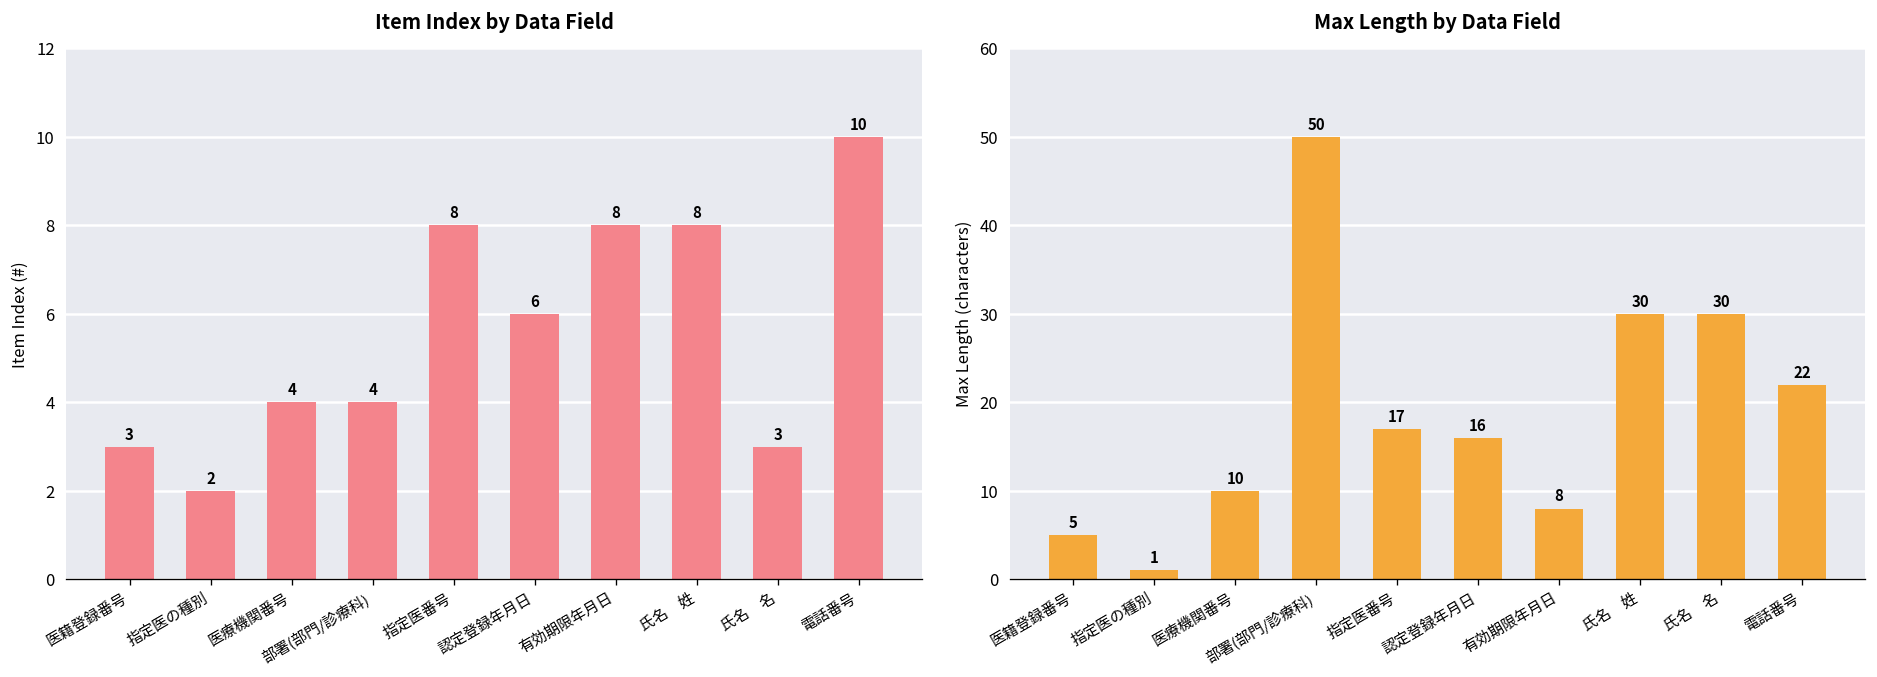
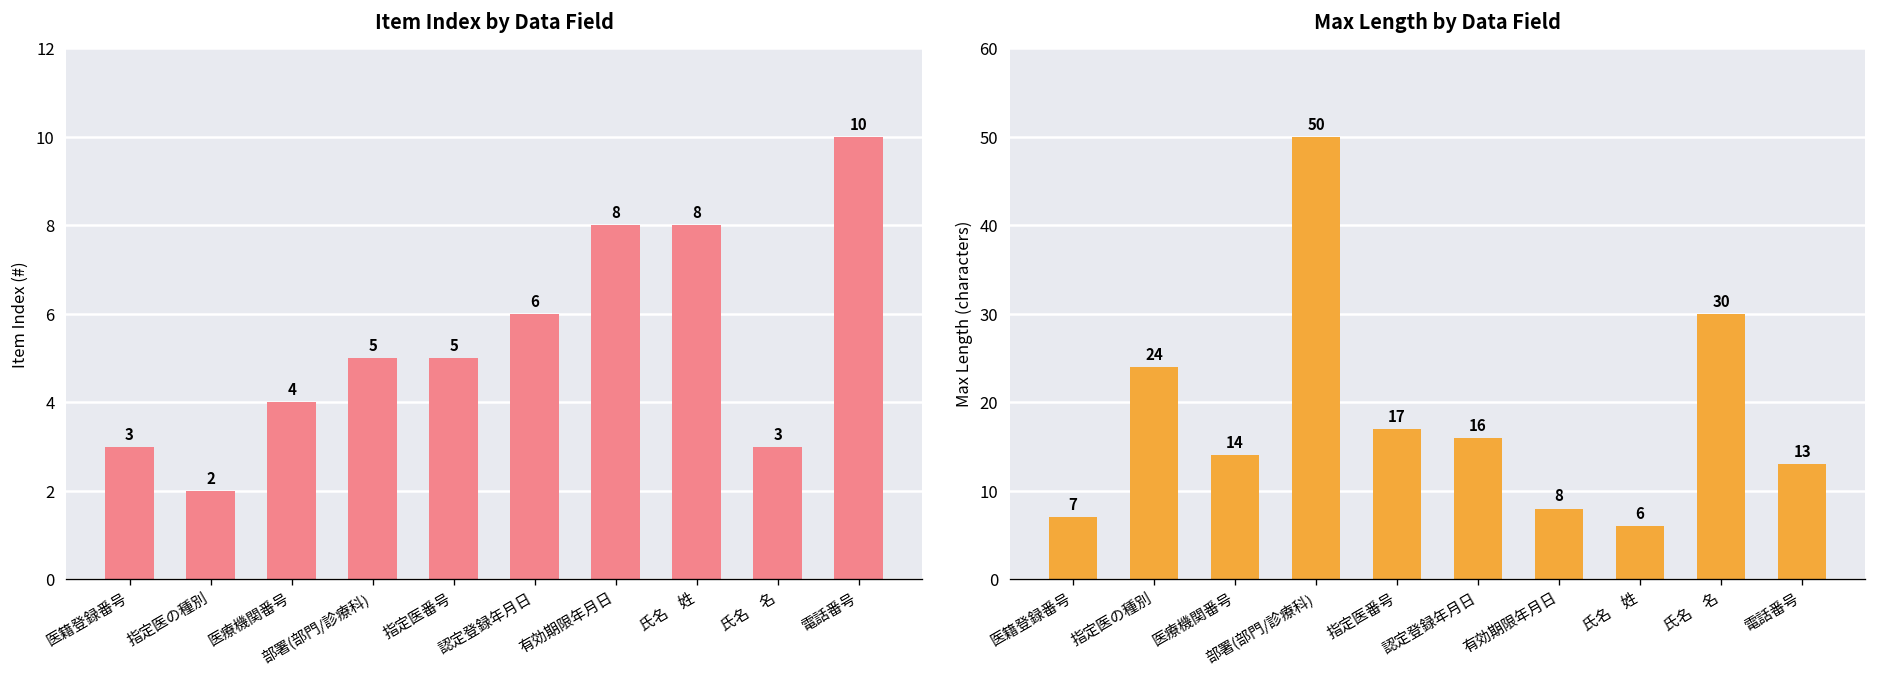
  {
    "Item Index by Data Field": {
      "医籍登録番号": 3,
      "指定医の種別": 2,
      "医療機関番号": 4,
-     "部署(部門/診療科)": 4,
-     "指定医番号": 8,
+     "部署(部門/診療科)": 5,
+     "指定医番号": 5,
      "認定登録年月日": 6,
      "有効期限年月日": 8,
      "氏名 姓": 8,
      "氏名 名": 3,
      "電話番号": 10
    },
    "Max Length by Data Field": {
-     "医籍登録番号": 5,
-     "指定医の種別": 1,
-     "医療機関番号": 10,
+     "医籍登録番号": 7,
+     "指定医の種別": 24,
+     "医療機関番号": 14,
      "部署(部門/診療科)": 50,
      "指定医番号": 17,
      "認定登録年月日": 16,
      "有効期限年月日": 8,
-     "氏名 姓": 30,
+     "氏名 姓": 6,
      "氏名 名": 30,
-     "電話番号": 22
+     "電話番号": 13
    }
  }
